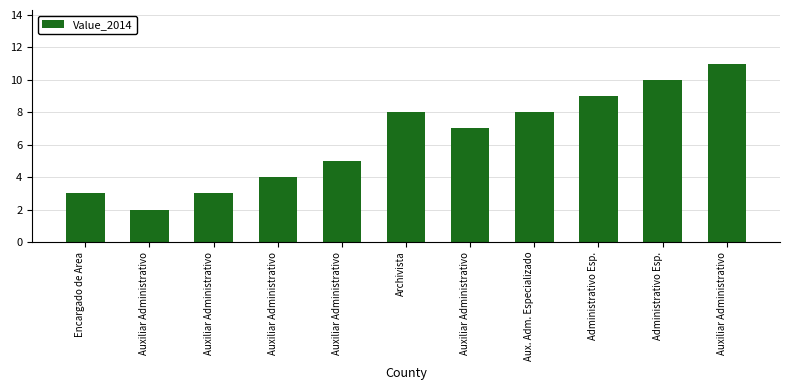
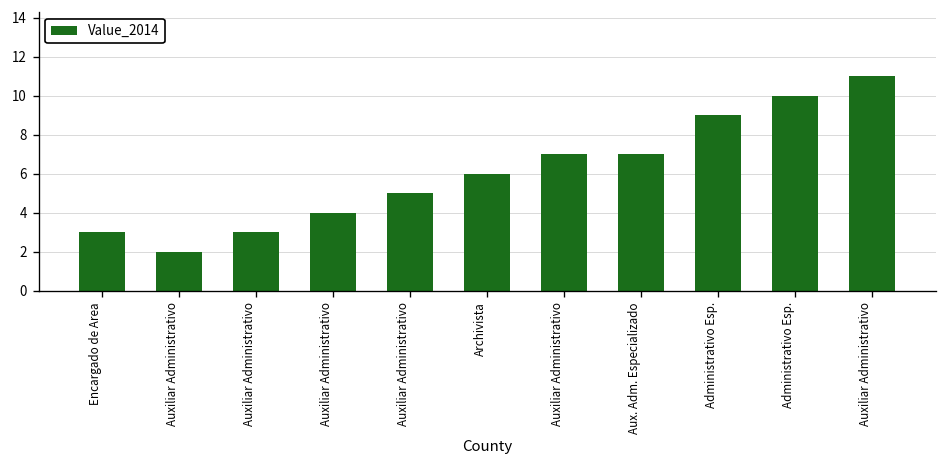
  {
    "Encargado de Area": 3,
-   "Archivista": 8,
-   "Aux. Adm. Especializado": 8
+   "Archivista": 6,
+   "Aux. Adm. Especializado": 7
  }
